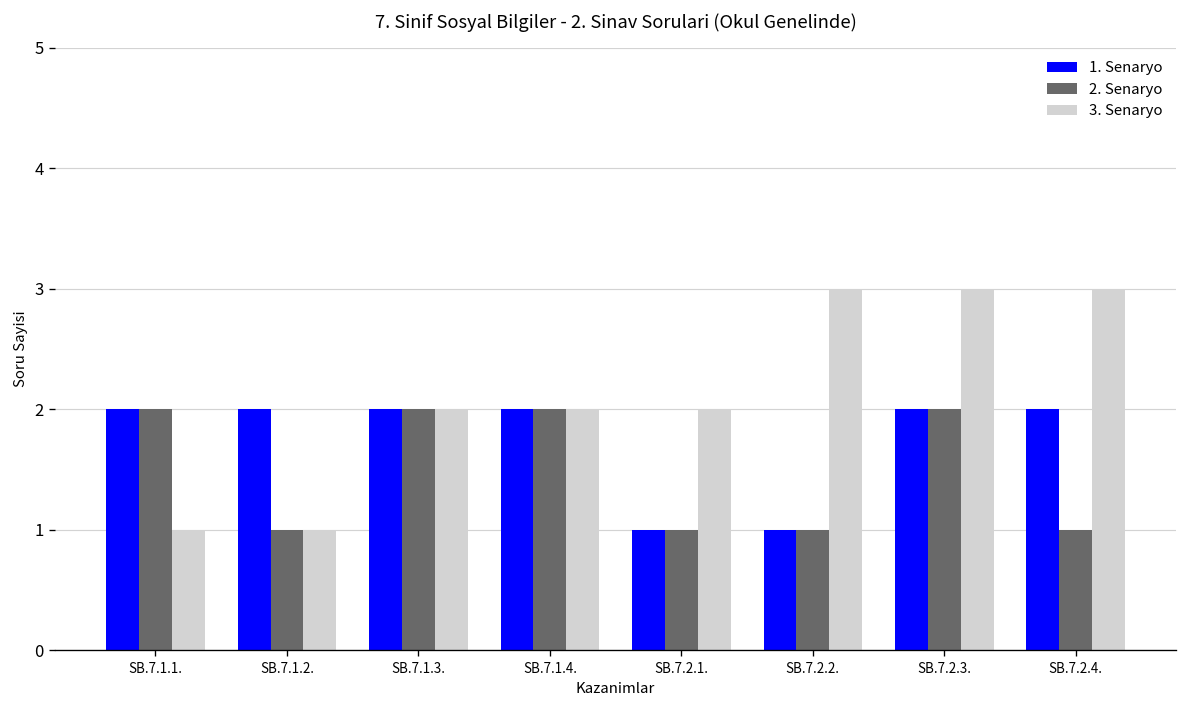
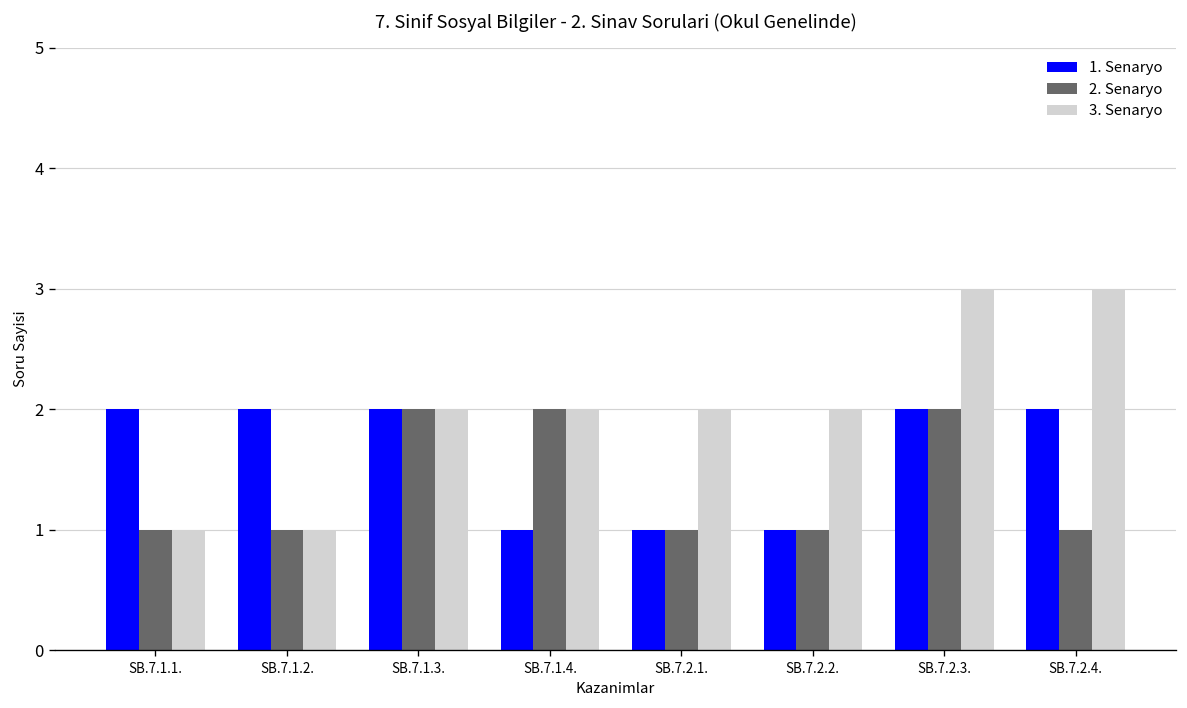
  {
    "1. Senaryo": {
      "SB.7.1.1.": 2,
      "SB.7.1.2.": 2,
      "SB.7.1.3.": 2,
-     "SB.7.1.4.": 2,
+     "SB.7.1.4.": 1,
      "SB.7.2.1.": 1,
      "SB.7.2.2.": 1,
      "SB.7.2.3.": 2,
      "SB.7.2.4.": 2
    },
    "2. Senaryo": {
-     "SB.7.1.1.": 2,
+     "SB.7.1.1.": 1,
      "SB.7.1.2.": 1,
      "SB.7.1.3.": 2,
      "SB.7.1.4.": 2,
      "SB.7.2.1.": 1,
      "SB.7.2.2.": 1,
      "SB.7.2.3.": 2,
      "SB.7.2.4.": 1
    },
    "3. Senaryo": {
      "SB.7.1.1.": 1,
      "SB.7.1.2.": 1,
      "SB.7.1.3.": 2,
      "SB.7.1.4.": 2,
      "SB.7.2.1.": 2,
-     "SB.7.2.2.": 3,
+     "SB.7.2.2.": 2,
      "SB.7.2.3.": 3,
      "SB.7.2.4.": 3
    }
  }
